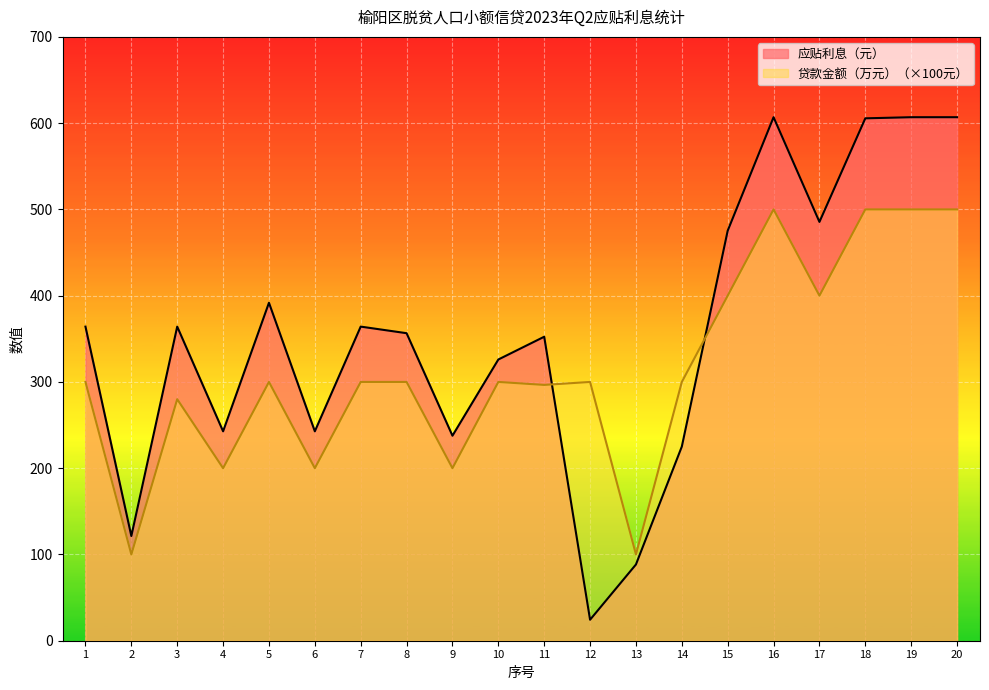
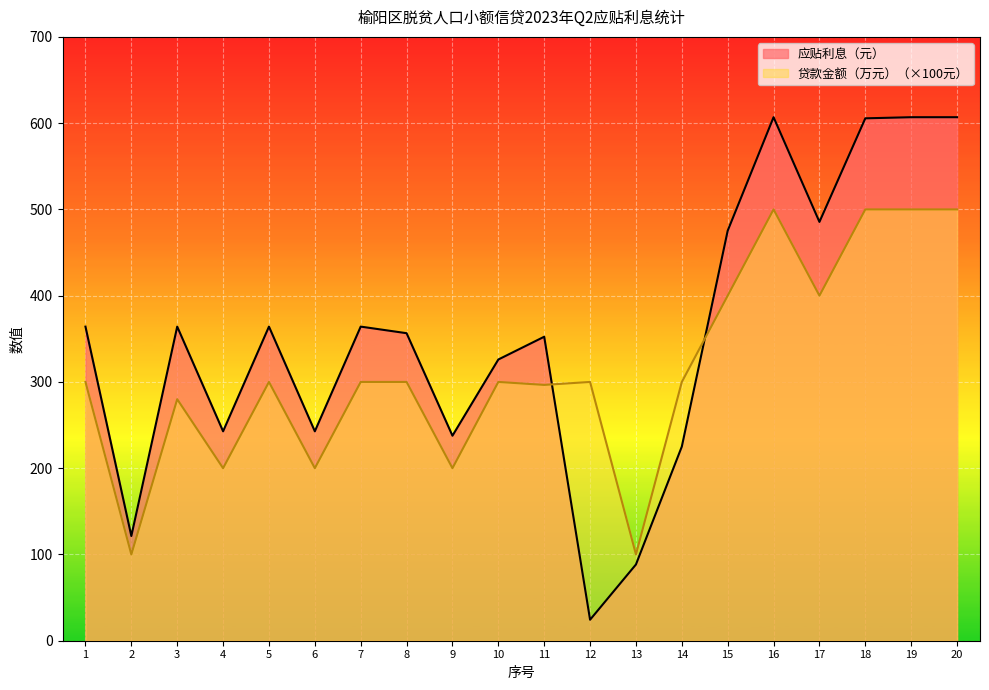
  {
    "应贴利息（元）": {
      "1": 360,
      "2": 120,
      "3": 360,
      "4": 240,
-     "5": 390,
+     "5": 360,
      "6": 240,
      "7": 360,
      "8": 360,
      "9": 240,
      "10": 330,
      "11": 350,
      "12": 20,
      "13": 90,
      "14": 230,
      "15": 480,
      "16": 610,
      "17": 490,
      "18": 610,
      "19": 610,
      "20": 610
    },
    "贷款金额（万元）（×100元）": {
      "1": 300,
      "2": 100,
      "3": 280,
      "4": 200,
      "5": 300,
      "6": 200,
      "7": 300,
      "8": 300,
      "9": 200,
      "10": 300,
      "11": 300,
      "12": 300,
      "13": 100,
      "14": 300,
      "15": 400,
      "16": 500,
      "17": 400,
      "18": 500,
      "19": 500,
      "20": 500
    }
  }
